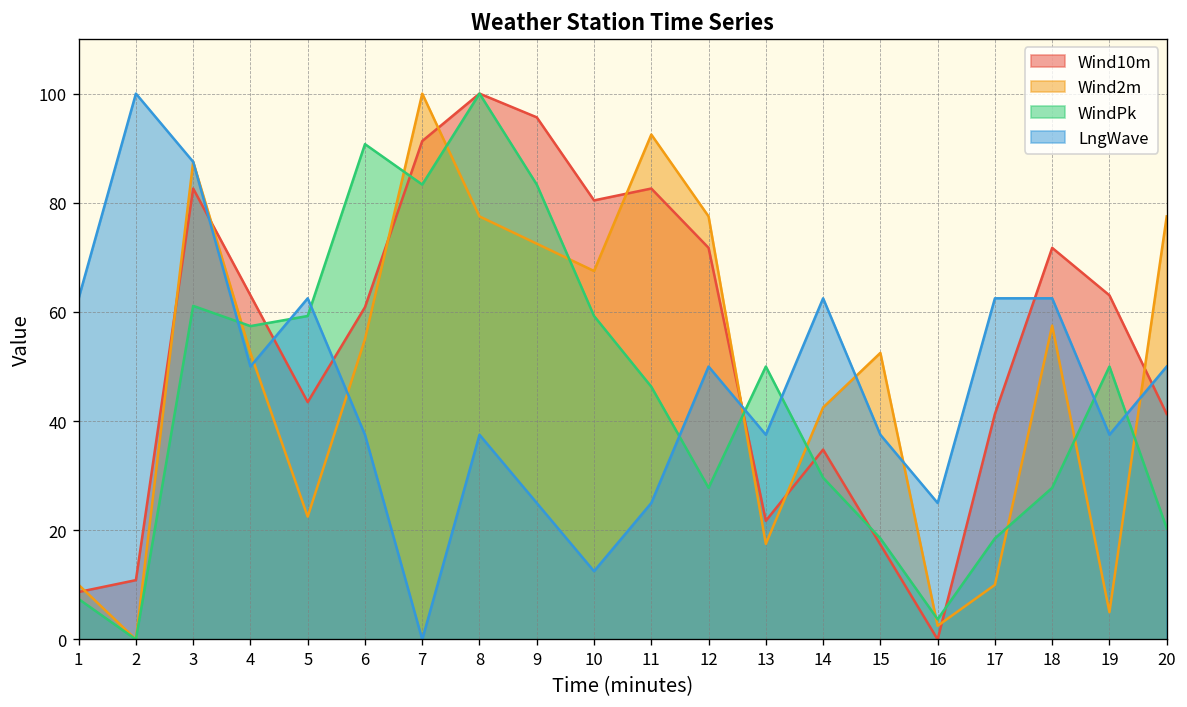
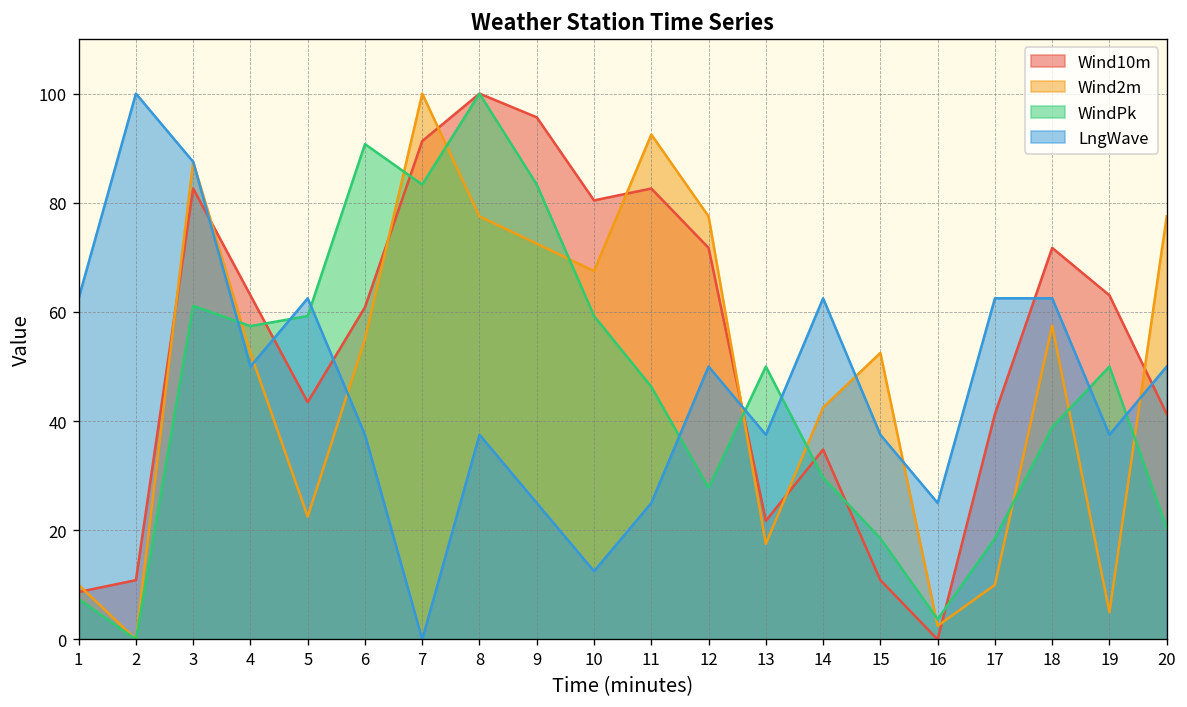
  {
    "Wind10m": {
      "1": 9,
      "2": 11,
      "3": 83,
      "4": 63,
      "5": 43,
      "6": 61,
      "7": 91,
      "9": 96,
      "10": 80,
      "11": 83,
      "12": 72,
      "13": 22,
      "14": 35,
-     "15": 17,
+     "15": 11,
      "16": 0,
      "17": 41,
      "18": 72,
      "19": 63,
      "20": 41
    },
    "Wind2m": {
      "1": 10,
      "4": 52,
      "5": 23,
      "6": 55,
      "7": 100,
      "8": 77,
      "9": 73,
      "10": 67,
      "11": 92,
      "12": 77,
      "13": 17,
      "14": 42,
      "15": 52,
      "16": 2,
      "17": 10,
      "18": 58,
      "19": 5,
      "20": 77
    },
    "WindPk": {
      "1": 7,
      "3": 61,
      "4": 57,
      "5": 59,
      "6": 91,
      "7": 83,
      "9": 83,
      "10": 59,
      "11": 46,
      "12": 28,
      "13": 50,
      "14": 30,
      "15": 19,
      "16": 4,
      "17": 19,
-     "18": 28,
+     "18": 39,
      "19": 50,
      "20": 20
    },
    "LngWave": {
      "1": 63,
      "2": 100,
      "4": 50,
      "5": 63,
      "6": 38,
      "7": 0,
      "8": 38,
      "9": 25,
      "10": 13,
      "11": 25,
      "12": 50,
      "13": 38,
      "14": 63,
      "15": 38,
      "16": 25,
      "17": 63,
      "18": 63,
      "19": 38,
      "20": 50
    }
  }
